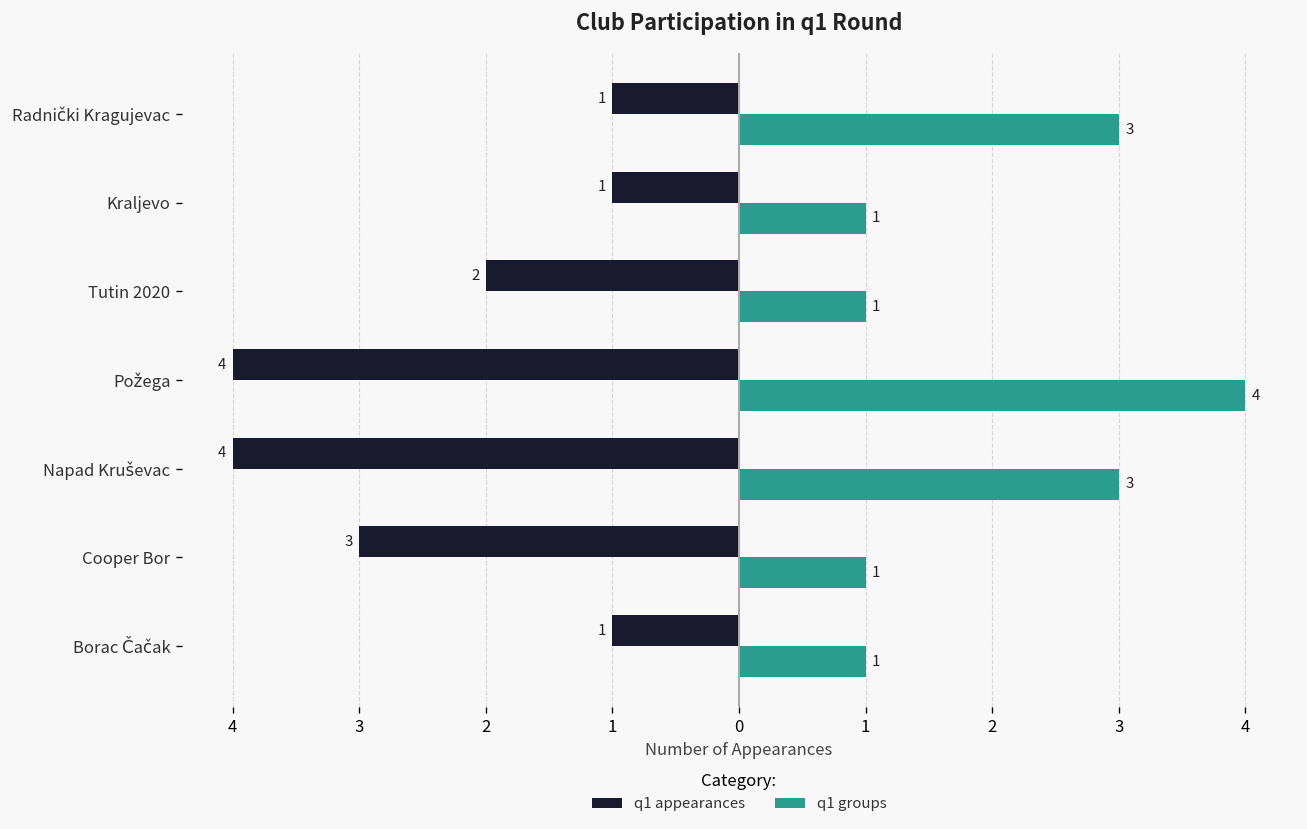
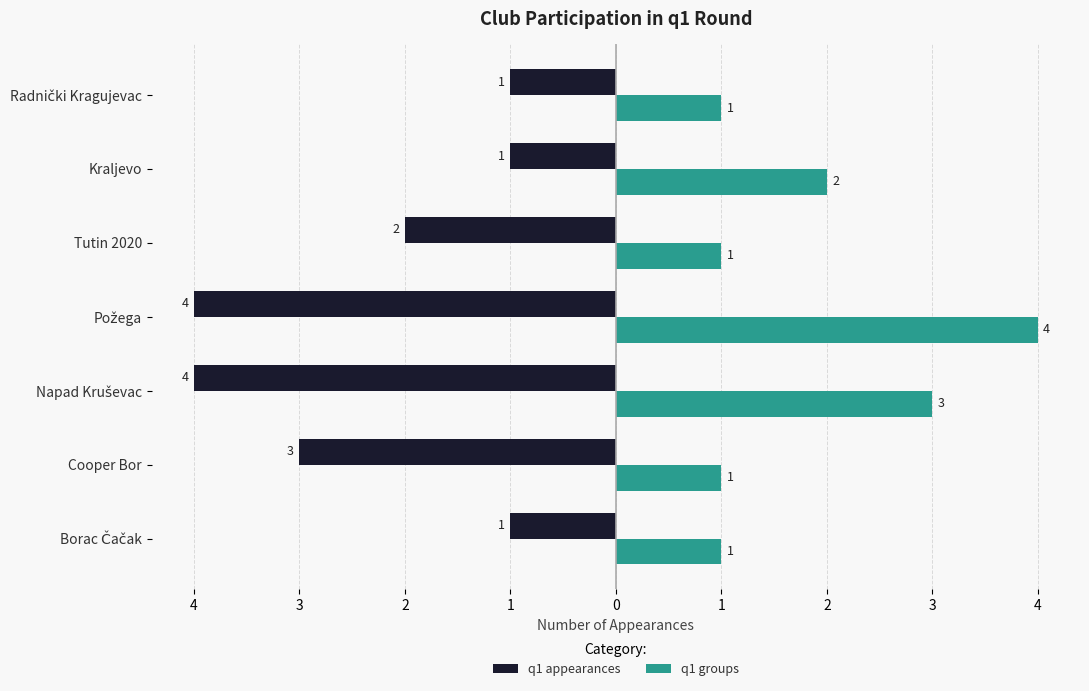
  {
    "q1 groups": {
-     "Radnički Kragujevac": 3,
-     "Kraljevo": 1,
+     "Radnički Kragujevac": 1,
+     "Kraljevo": 2,
      "Tutin 2020": 1,
      "Požega": 4,
      "Napad Kruševac": 3,
      "Cooper Bor": 1,
      "Borac Čačak": 1
    }
  }
